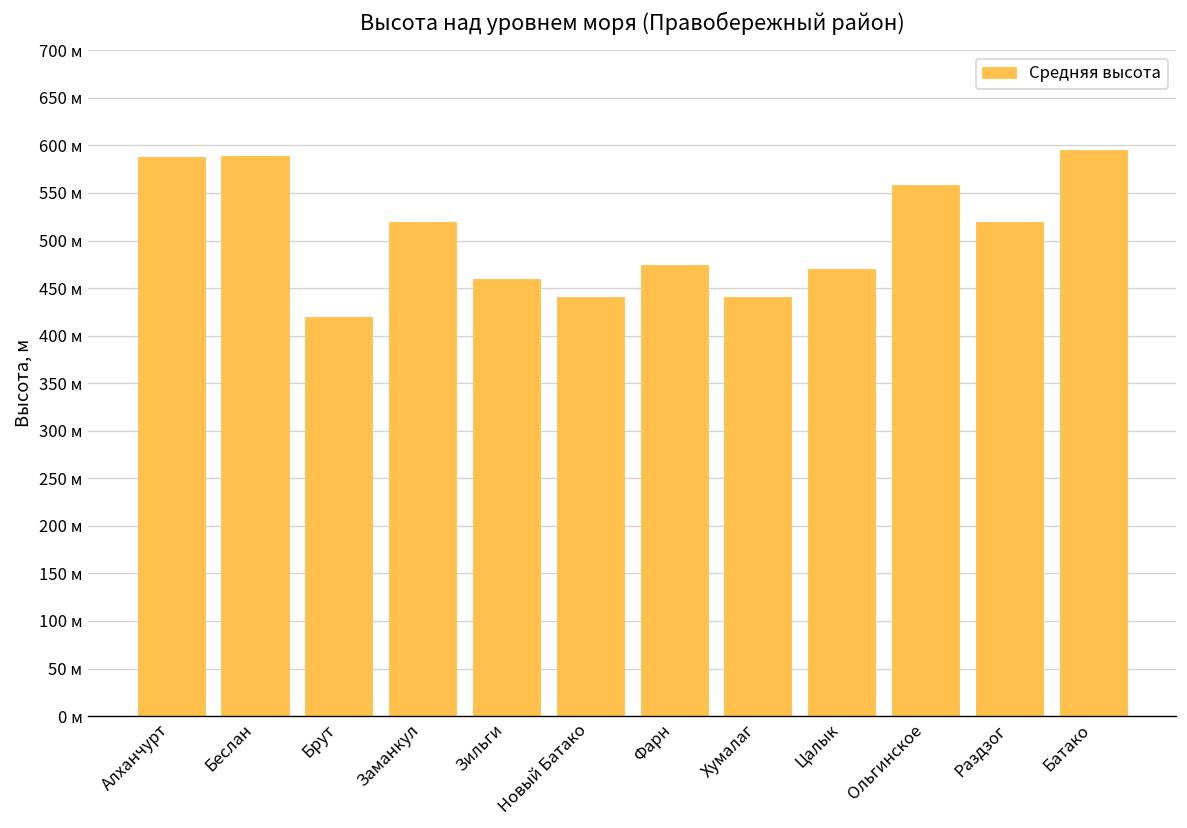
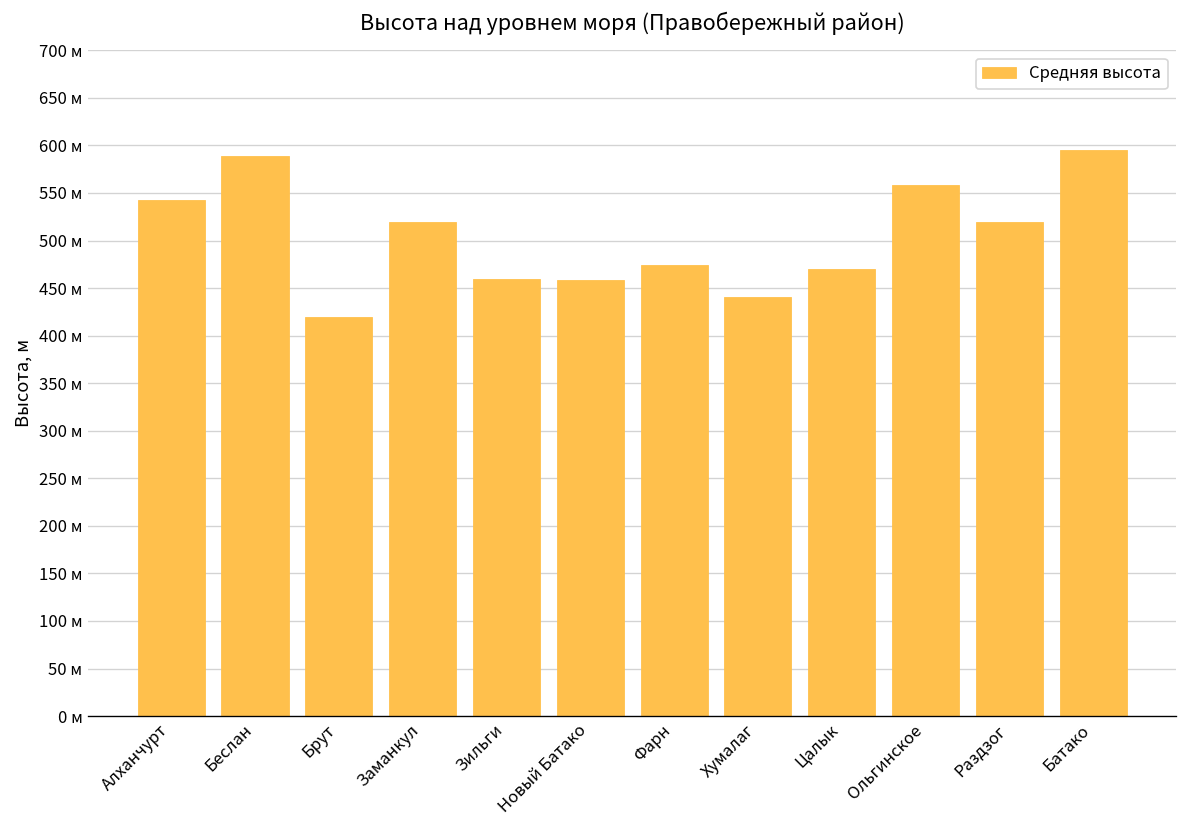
  {
-   "Алханчурт": "590 м",
+   "Алханчурт": "540 м",
    "Беслан": "590 м",
    "Брут": "420 м",
    "Заманкул": "520 м",
    "Зильги": "460 м",
-   "Новый Батако": "440 м",
+   "Новый Батако": "460 м",
    "Фарн": "470 м",
    "Хумалаг": "440 м",
    "Цалык": "470 м",
    "Ольгинское": "560 м",
    "Раздзог": "520 м",
    "Батако": "600 м"
  }
